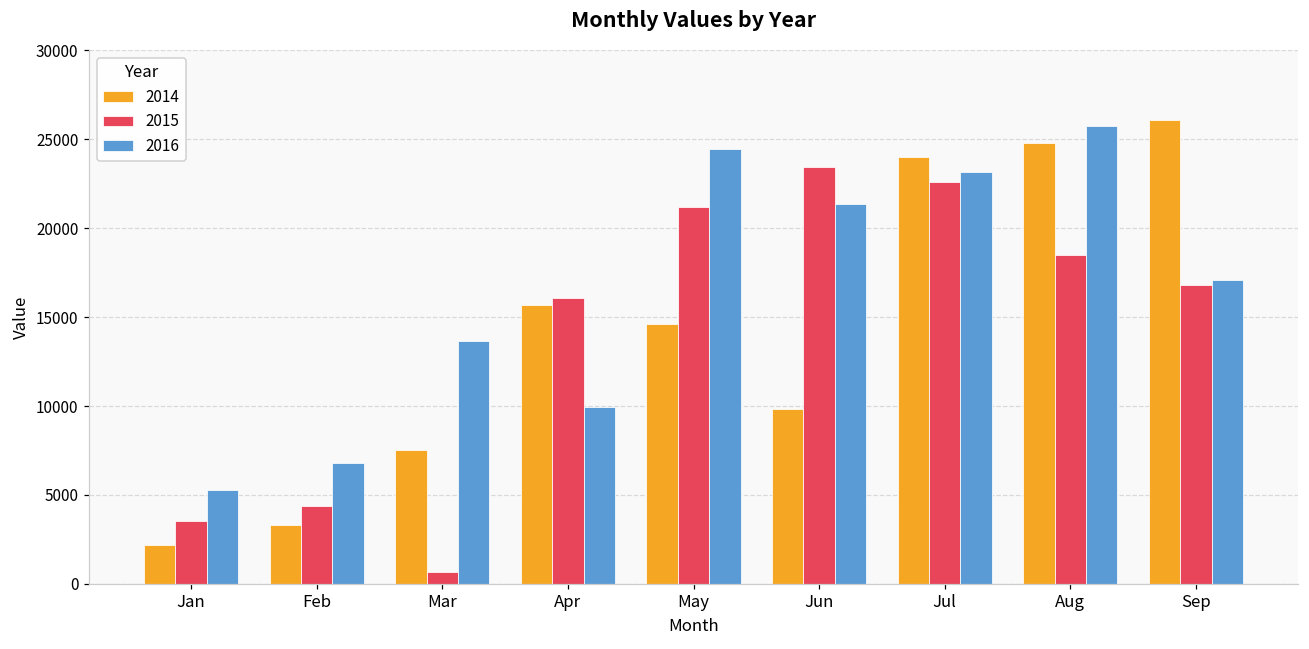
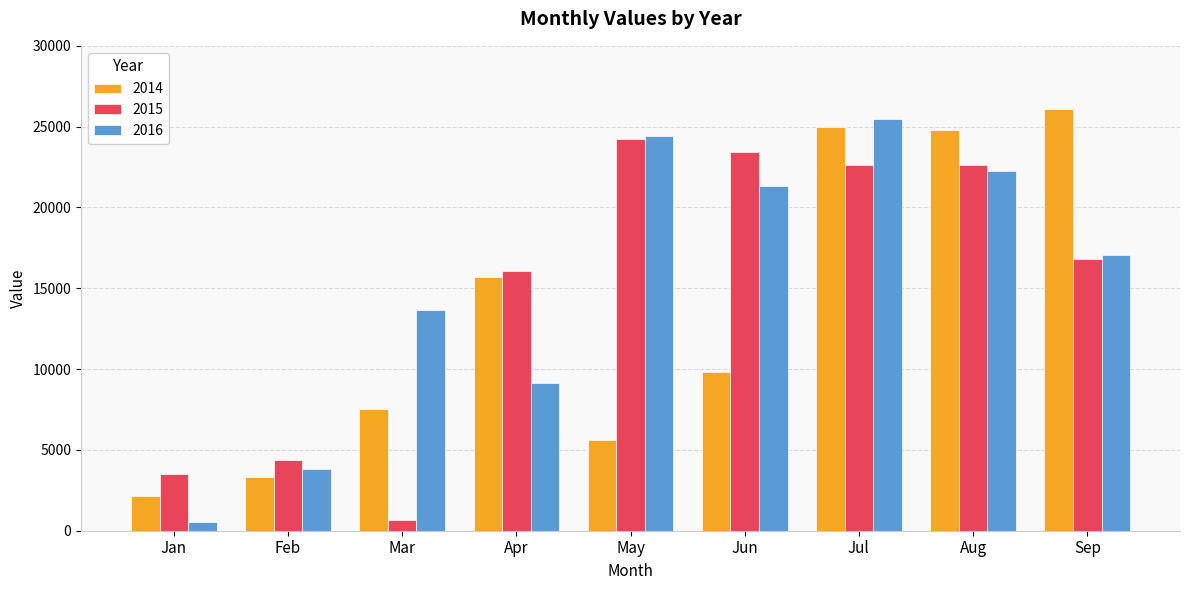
  {
    "2014": {
      "Jan": 2200,
      "Feb": 3300,
      "Mar": 7500,
      "Apr": 15700,
-     "May": 14600,
+     "May": 5600,
      "Jun": 9800,
-     "Jul": 24000,
+     "Jul": 25000,
      "Aug": 24800,
      "Sep": 26100
    },
    "2015": {
      "Jan": 3500,
      "Feb": 4400,
      "Mar": 600,
      "Apr": 16100,
-     "May": 21200,
+     "May": 24200,
      "Jun": 23400,
      "Jul": 22600,
-     "Aug": 18500,
+     "Aug": 22600,
      "Sep": 16800
    },
    "2016": {
-     "Jan": 5300,
-     "Feb": 6800,
+     "Jan": 500,
+     "Feb": 3800,
      "Mar": 13600,
-     "Apr": 9900,
+     "Apr": 9100,
      "May": 24400,
      "Jun": 21400,
-     "Jul": 23200,
-     "Aug": 25800,
+     "Jul": 25500,
+     "Aug": 22300,
      "Sep": 17100
    }
  }
